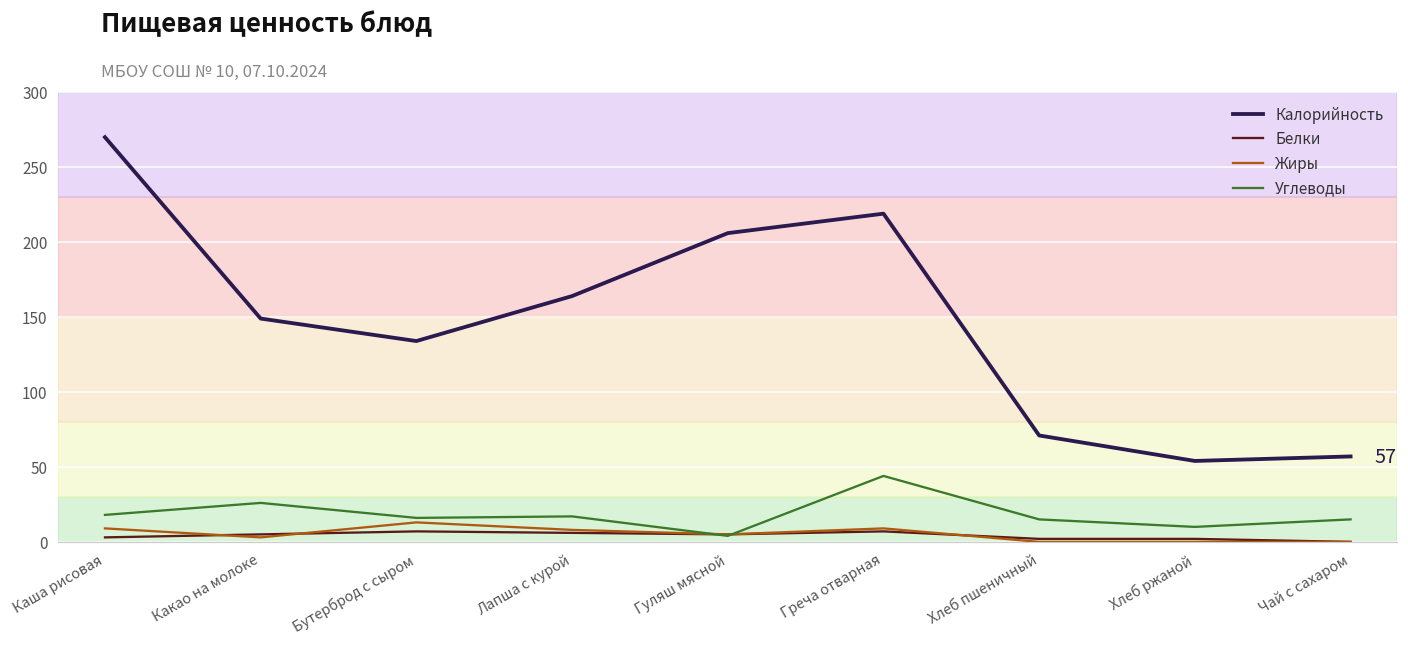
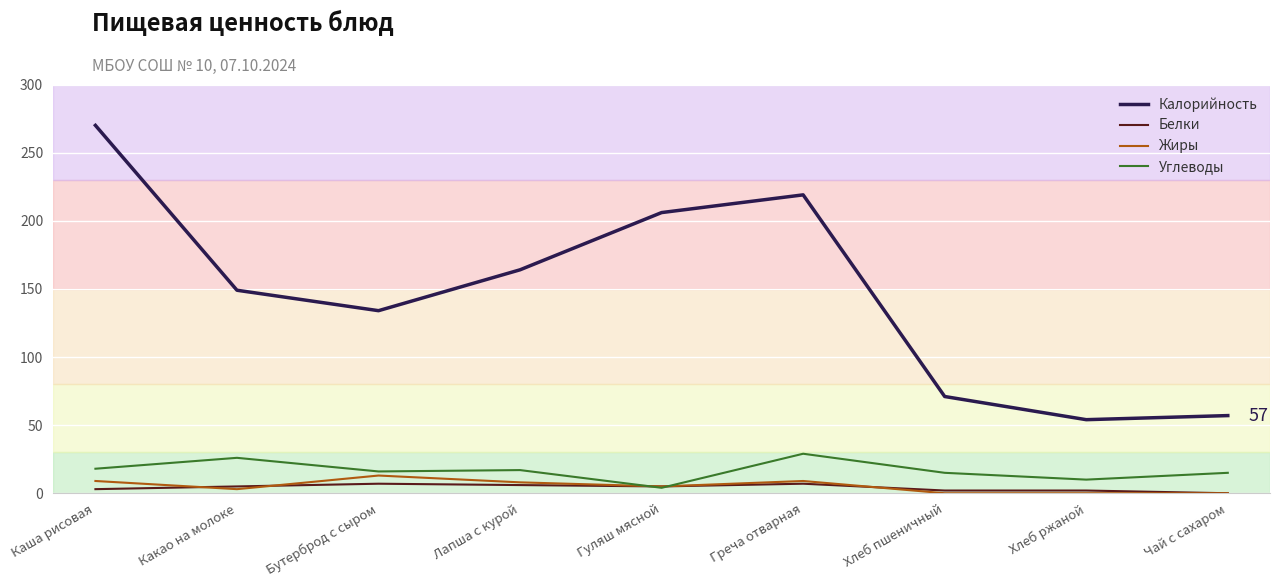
  {
    "Калорийность": {
      "Чай с сахаром": 57
    },
    "Белки": {
      "Каша рисовая": 3,
      "Какао на молоке": 5,
      "Бутерброд с сыром": 7,
      "Лапша с курой": 6,
      "Греча отварная": 7,
      "Хлеб пшеничный": 2,
      "Хлеб ржаной": 2
    },
    "Жиры": {
      "Каша рисовая": 9,
      "Какао на молоке": 3,
      "Бутерброд с сыром": 13,
      "Лапша с курой": 8,
      "Греча отварная": 9,
      "Хлеб пшеничный": 0,
      "Хлеб ржаной": 0
    },
    "Углеводы": {
      "Каша рисовая": 18,
      "Какао на молоке": 26,
      "Бутерброд с сыром": 16,
      "Лапша с курой": 17,
-     "Греча отварная": 44,
+     "Греча отварная": 29,
      "Хлеб пшеничный": 15,
      "Хлеб ржаной": 10,
      "Чай с сахаром": 15
    }
  }
